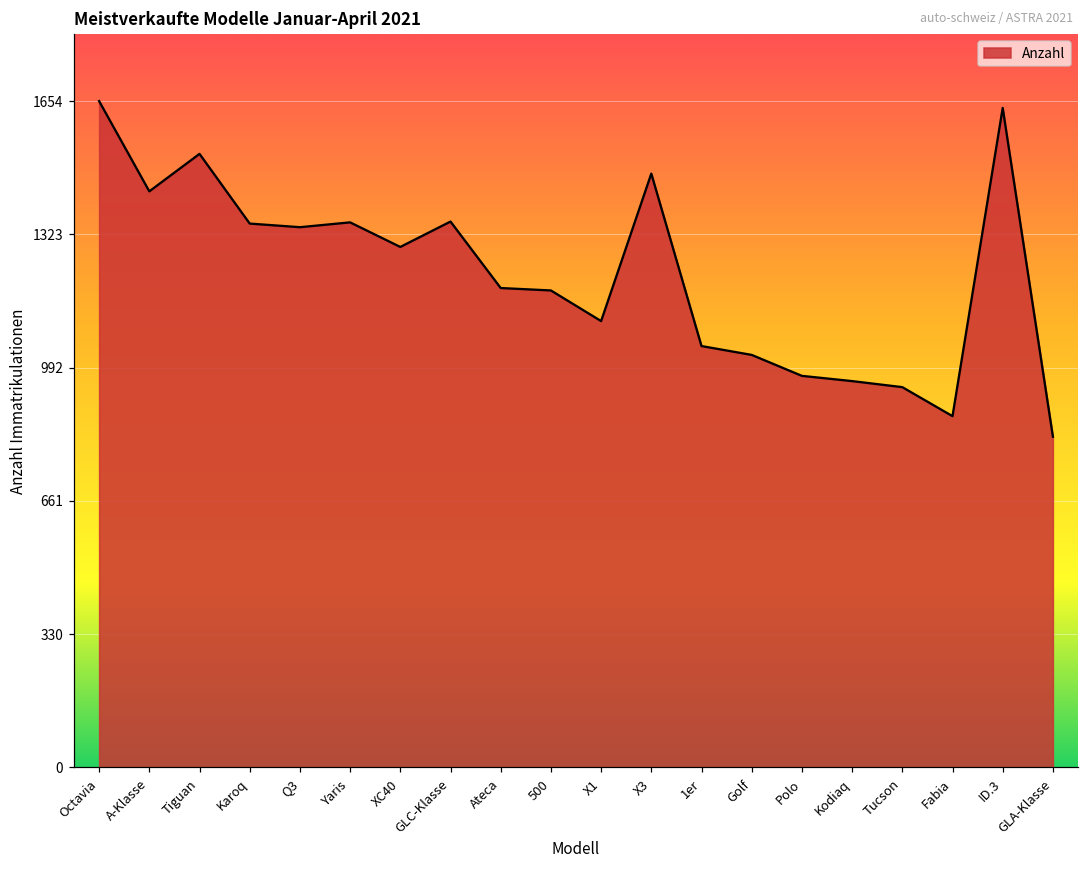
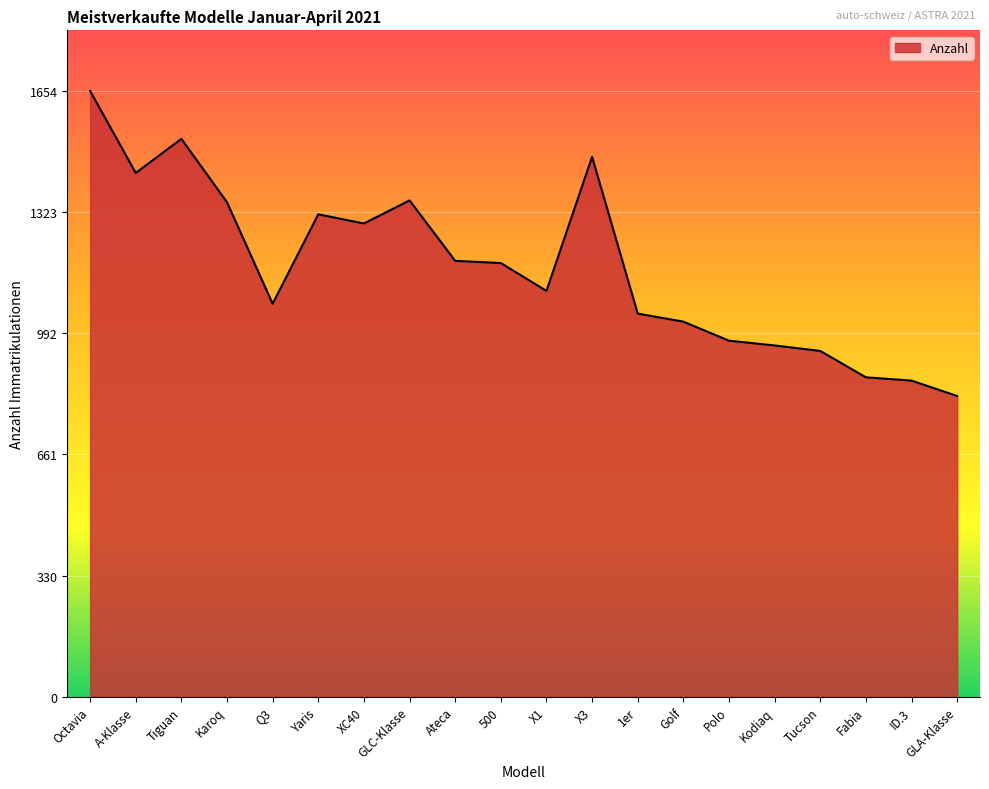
  {
    "Octavia": 1650,
    "A-Klasse": 1430,
    "Tiguan": 1520,
    "Karoq": 1350,
-   "Q3": 1340,
-   "Yaris": 1350,
+   "Q3": 1070,
+   "Yaris": 1320,
    "XC40": 1290,
    "GLC-Klasse": 1360,
    "Ateca": 1190,
    "500": 1180,
    "X1": 1110,
    "X3": 1470,
    "1er": 1050,
    "Golf": 1020,
    "Polo": 970,
    "Kodiaq": 960,
    "Tucson": 940,
    "Fabia": 870,
-   "ID.3": 1640,
+   "ID.3": 860,
    "GLA-Klasse": 820
  }
